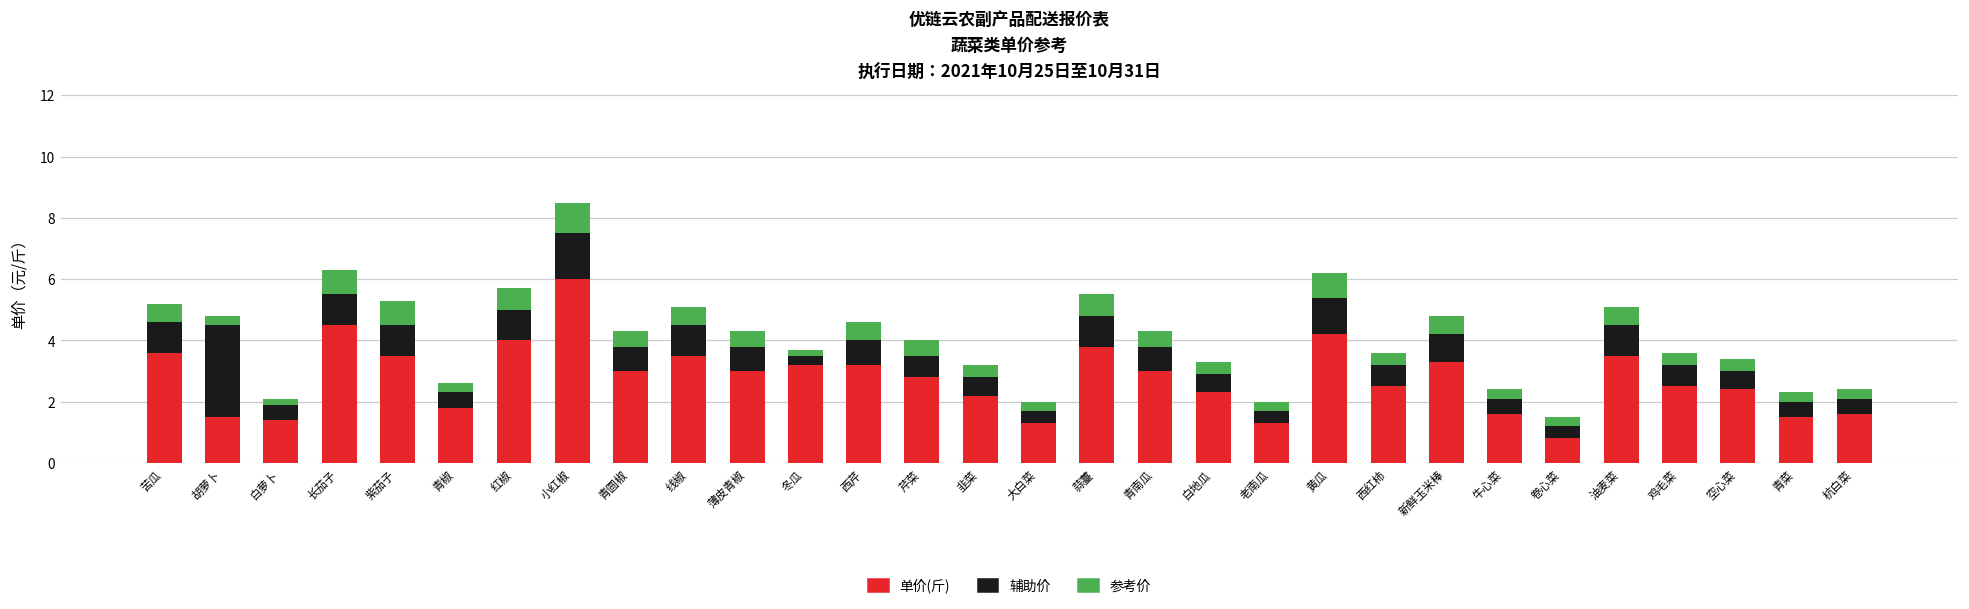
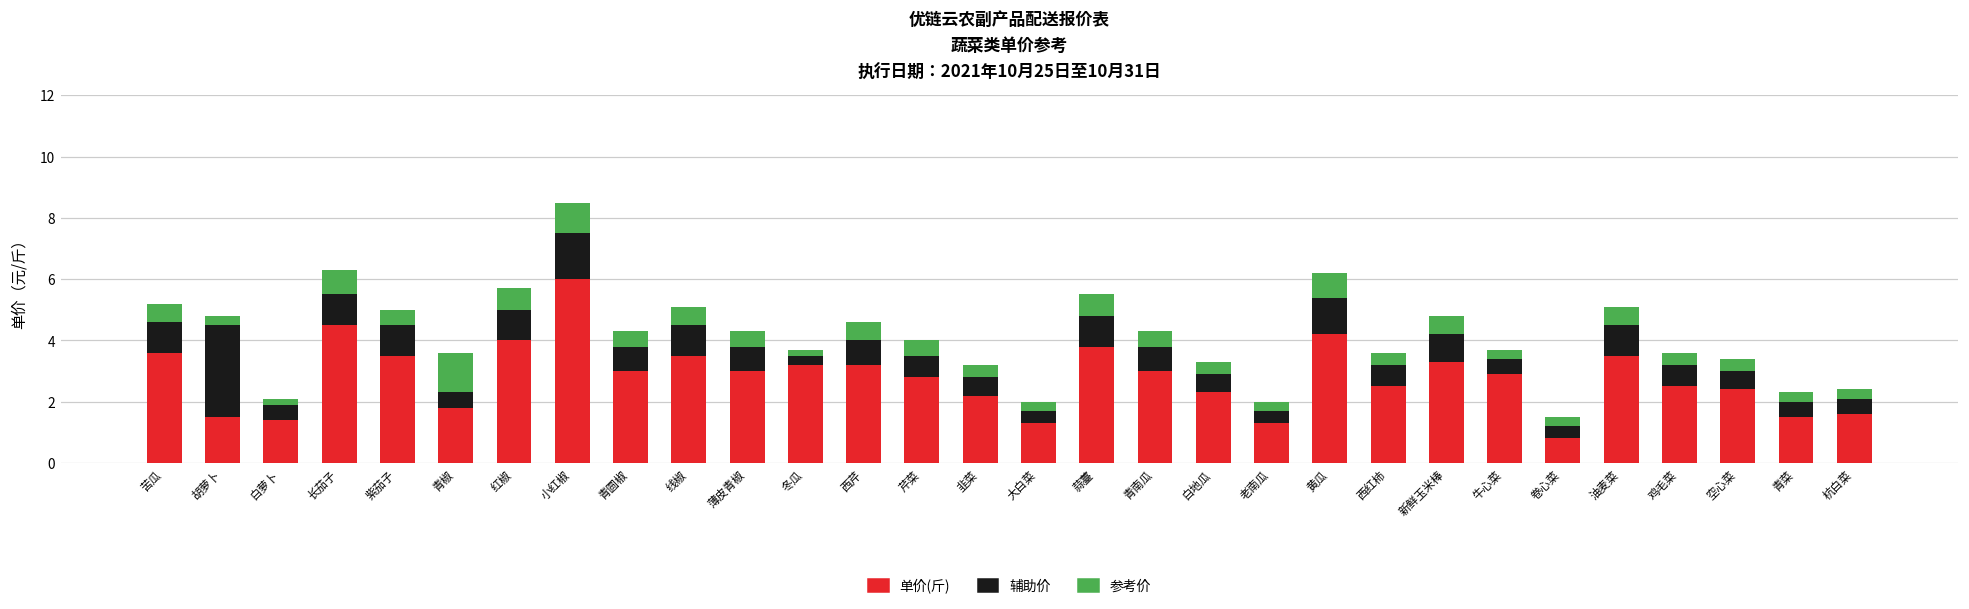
  {
    "单价(斤)": {
      "苦瓜": 3.6,
      "胡萝卜": 1.5,
      "白萝卜": 1.4,
      "长茄子": 4.5,
      "紫茄子": 3.5,
      "青椒": 1.8,
      "红椒": 4.0,
      "小红椒": 6.0,
      "青圆椒": 3.0,
      "线椒": 3.5,
      "薄皮青椒": 3.0,
      "冬瓜": 3.2,
      "西芹": 3.2,
      "芹菜": 2.8,
      "韭菜": 2.2,
      "大白菜": 1.3,
      "蒜薹": 3.8,
      "青南瓜": 3.0,
      "白地瓜": 2.3,
      "老南瓜": 1.3,
      "黄瓜": 4.2,
      "西红柿": 2.5,
      "新鲜玉米棒": 3.3,
-     "牛心菜": 1.6,
+     "牛心菜": 2.9,
      "卷心菜": 0.8,
      "油麦菜": 3.5,
      "鸡毛菜": 2.5,
      "空心菜": 2.4,
      "青菜": 1.5,
      "杭白菜": 1.6
    },
    "辅助价": {
      "苦瓜": 1.0,
      "胡萝卜": 3.0,
      "白萝卜": 0.5,
      "长茄子": 1.0,
      "紫茄子": 1.0,
      "青椒": 0.5,
      "红椒": 1.0,
      "小红椒": 1.5,
      "青圆椒": 0.8,
      "线椒": 1.0,
      "薄皮青椒": 0.8,
      "冬瓜": 0.3,
      "西芹": 0.8,
      "芹菜": 0.7,
      "韭菜": 0.6,
      "大白菜": 0.4,
      "蒜薹": 1.0,
      "青南瓜": 0.8,
      "白地瓜": 0.6,
      "老南瓜": 0.4,
      "黄瓜": 1.2,
      "西红柿": 0.7,
      "新鲜玉米棒": 0.9,
      "牛心菜": 0.5,
      "卷心菜": 0.4,
      "油麦菜": 1.0,
      "鸡毛菜": 0.7,
      "空心菜": 0.6,
      "青菜": 0.5,
      "杭白菜": 0.5
    },
    "参考价": {
      "苦瓜": 0.6,
      "胡萝卜": 0.3,
      "白萝卜": 0.2,
      "长茄子": 0.8,
-     "紫茄子": 0.8,
-     "青椒": 0.3,
+     "紫茄子": 0.5,
+     "青椒": 1.3,
      "红椒": 0.7,
      "小红椒": 1.0,
      "青圆椒": 0.5,
      "线椒": 0.6,
      "薄皮青椒": 0.5,
      "冬瓜": 0.2,
      "西芹": 0.6,
      "芹菜": 0.5,
      "韭菜": 0.4,
      "大白菜": 0.3,
      "蒜薹": 0.7,
      "青南瓜": 0.5,
      "白地瓜": 0.4,
      "老南瓜": 0.3,
      "黄瓜": 0.8,
      "西红柿": 0.4,
      "新鲜玉米棒": 0.6,
      "牛心菜": 0.3,
      "卷心菜": 0.3,
      "油麦菜": 0.6,
      "鸡毛菜": 0.4,
      "空心菜": 0.4,
      "青菜": 0.3,
      "杭白菜": 0.3
    }
  }
